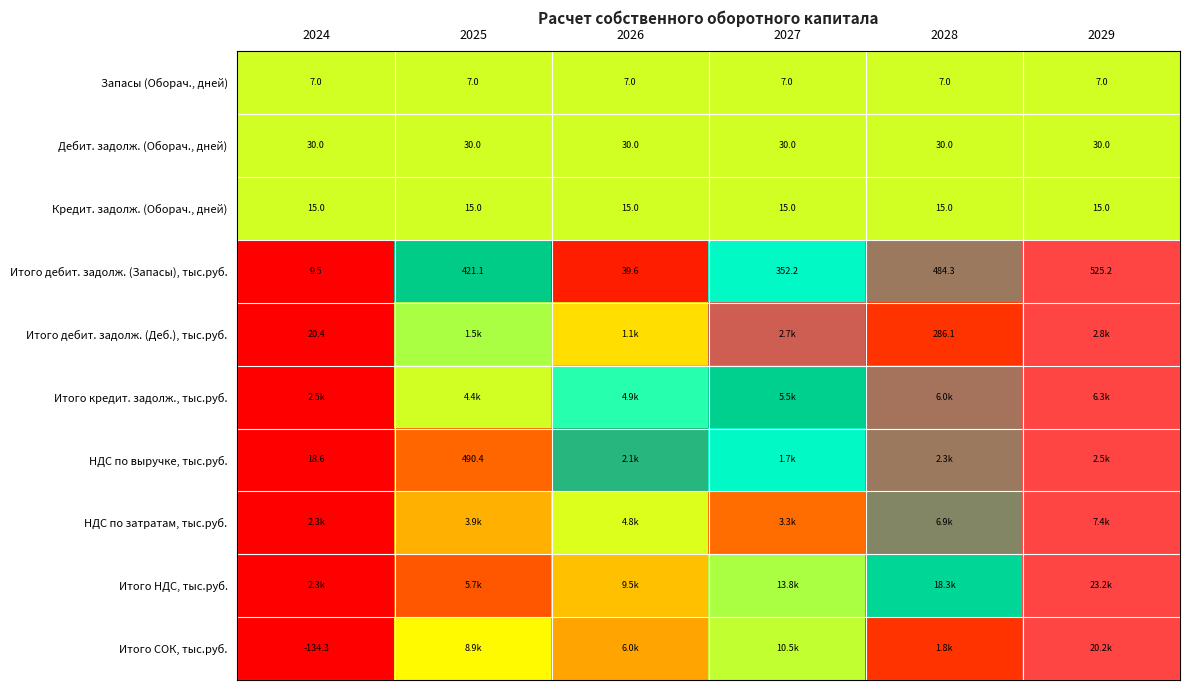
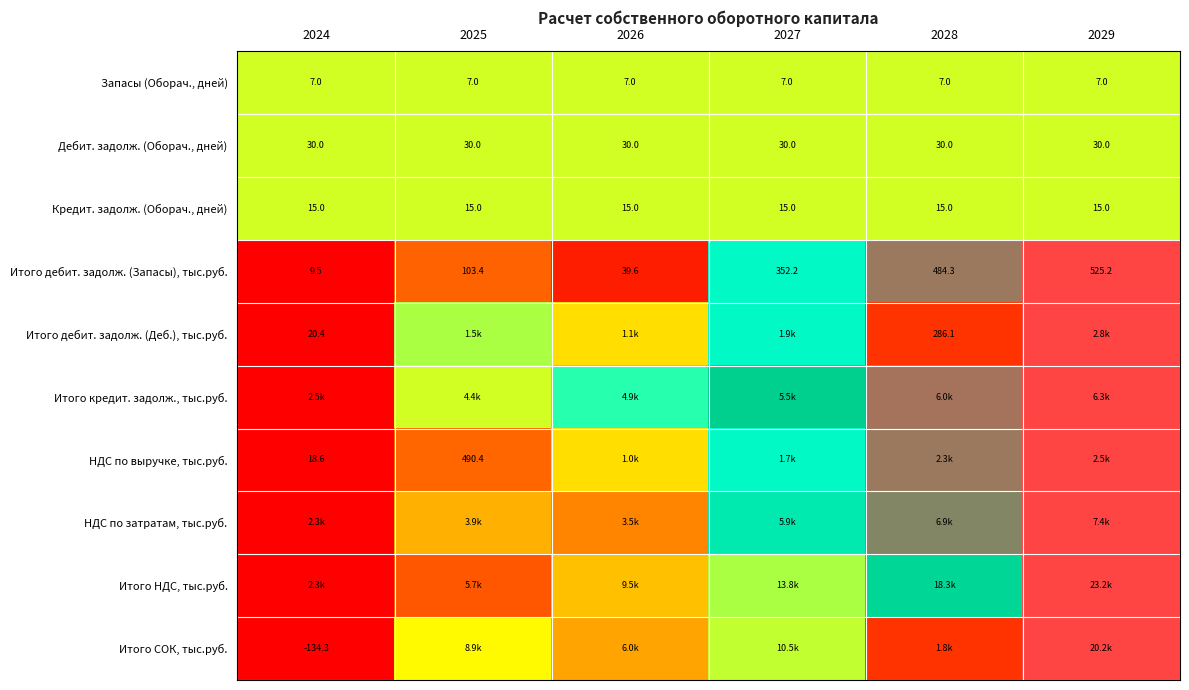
  {
    "Запасы (Оборач., дней)": {
      "2024": "7.0",
      "2025": "7.0",
      "2026": "7.0",
      "2027": "7.0",
      "2028": "7.0",
      "2029": "7.0"
    },
    "Дебит. задолж. (Оборач., дней)": {
      "2024": "30.0",
      "2025": "30.0",
      "2026": "30.0",
      "2027": "30.0",
      "2028": "30.0",
      "2029": "30.0"
    },
    "Кредит. задолж. (Оборач., дней)": {
      "2024": "15.0",
      "2025": "15.0",
      "2026": "15.0",
      "2027": "15.0",
      "2028": "15.0",
      "2029": "15.0"
    },
    "Итого дебит. задолж. (Запасы), тыс.руб.": {
      "2024": "9.5",
-     "2025": "421.1",
+     "2025": "103.4",
      "2026": "39.6",
      "2027": "352.2",
      "2028": "484.3",
      "2029": "525.2"
    },
    "Итого дебит. задолж. (Деб.), тыс.руб.": {
      "2024": "20.4",
      "2025": "1.5k",
      "2026": "1.1k",
-     "2027": "2.7k",
+     "2027": "1.9k",
      "2028": "286.1",
      "2029": "2.8k"
    },
    "Итого кредит. задолж., тыс.руб.": {
      "2024": "2.5k",
      "2025": "4.4k",
      "2026": "4.9k",
      "2027": "5.5k",
      "2028": "6.0k",
      "2029": "6.3k"
    },
    "НДС по выручке, тыс.руб.": {
      "2024": "18.6",
      "2025": "490.4",
-     "2026": "2.1k",
+     "2026": "1.0k",
      "2027": "1.7k",
      "2028": "2.3k",
      "2029": "2.5k"
    },
    "НДС по затратам, тыс.руб.": {
      "2024": "2.3k",
      "2025": "3.9k",
-     "2026": "4.8k",
-     "2027": "3.3k",
+     "2026": "3.5k",
+     "2027": "5.9k",
      "2028": "6.9k",
      "2029": "7.4k"
    },
    "Итого НДС, тыс.руб.": {
      "2024": "2.3k",
      "2025": "5.7k",
      "2026": "9.5k",
      "2027": "13.8k",
      "2028": "18.3k",
      "2029": "23.2k"
    },
    "Итого СОК, тыс.руб.": {
      "2024": "-134.3",
      "2025": "8.9k",
      "2026": "6.0k",
      "2027": "10.5k",
      "2028": "1.8k",
      "2029": "20.2k"
    }
  }
